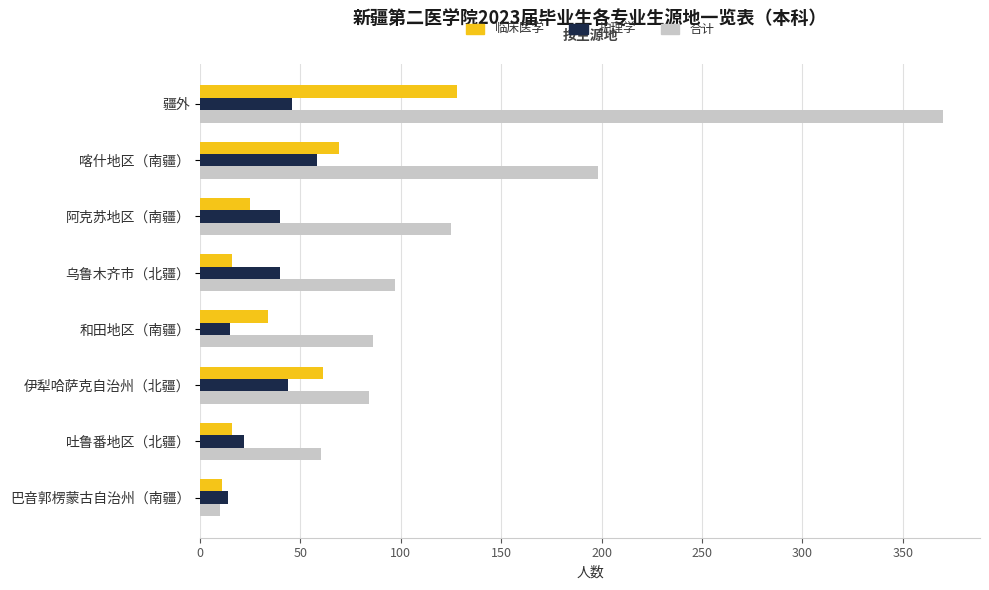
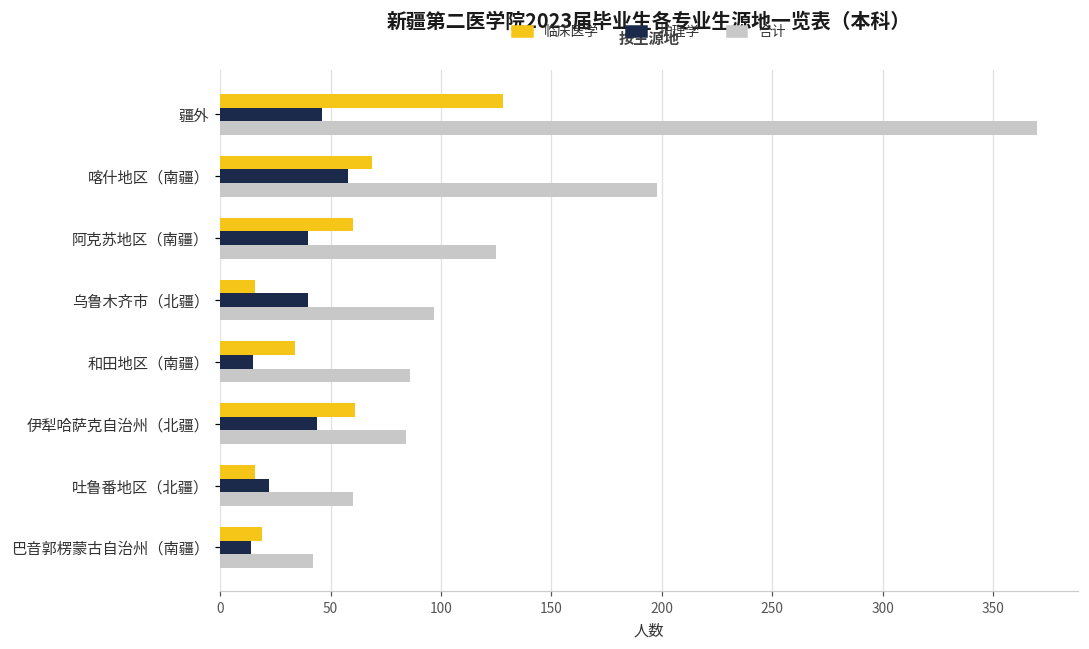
  {
    "临床医学": {
      "疆外": 128,
      "喀什地区（南疆）": 69,
-     "阿克苏地区（南疆）": 25,
+     "阿克苏地区（南疆）": 60,
      "乌鲁木齐市（北疆）": 16,
      "和田地区（南疆）": 34,
      "伊犁哈萨克自治州（北疆）": 61,
      "吐鲁番地区（北疆）": 16,
-     "巴音郭楞蒙古自治州（南疆）": 11
+     "巴音郭楞蒙古自治州（南疆）": 19
    },
    "护理学": {
      "疆外": 46,
      "喀什地区（南疆）": 58,
      "阿克苏地区（南疆）": 40,
      "乌鲁木齐市（北疆）": 40,
      "和田地区（南疆）": 15,
      "伊犁哈萨克自治州（北疆）": 44,
      "吐鲁番地区（北疆）": 22,
      "巴音郭楞蒙古自治州（南疆）": 14
    },
    "合计": {
      "疆外": 370,
      "喀什地区（南疆）": 198,
      "阿克苏地区（南疆）": 125,
      "乌鲁木齐市（北疆）": 97,
      "和田地区（南疆）": 86,
      "伊犁哈萨克自治州（北疆）": 84,
      "吐鲁番地区（北疆）": 60,
-     "巴音郭楞蒙古自治州（南疆）": 10
+     "巴音郭楞蒙古自治州（南疆）": 42
    }
  }
